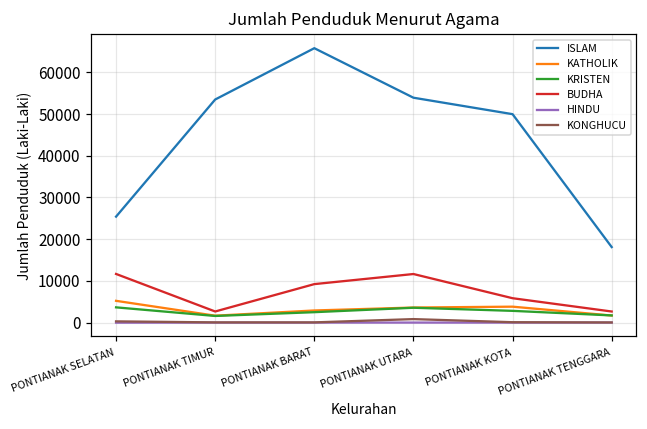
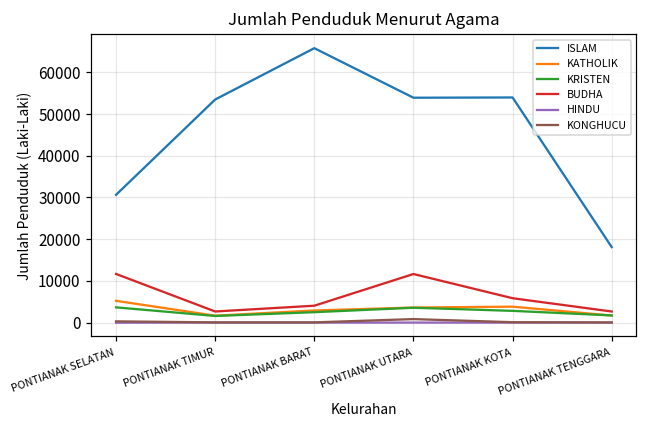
  {
    "ISLAM": {
-     "PONTIANAK SELATAN": 25000,
+     "PONTIANAK SELATAN": 31000,
      "PONTIANAK TIMUR": 53000,
      "PONTIANAK BARAT": 66000,
      "PONTIANAK UTARA": 54000,
-     "PONTIANAK KOTA": 50000,
+     "PONTIANAK KOTA": 54000,
      "PONTIANAK TENGGARA": 18000
    },
    "KATHOLIK": {
      "PONTIANAK SELATAN": 5000,
      "PONTIANAK KOTA": 4000
    },
    "KRISTEN": {
      "PONTIANAK SELATAN": 4000,
      "PONTIANAK KOTA": 3000
    },
    "BUDHA": {
      "PONTIANAK SELATAN": 12000,
      "PONTIANAK TIMUR": 3000,
-     "PONTIANAK BARAT": 9000,
+     "PONTIANAK BARAT": 4000,
      "PONTIANAK UTARA": 12000,
      "PONTIANAK KOTA": 6000,
      "PONTIANAK TENGGARA": 3000
    },
    "HINDU": {
      "PONTIANAK UTARA": 0
    },
    "KONGHUCU": {
      "PONTIANAK UTARA": 1000
    }
  }
